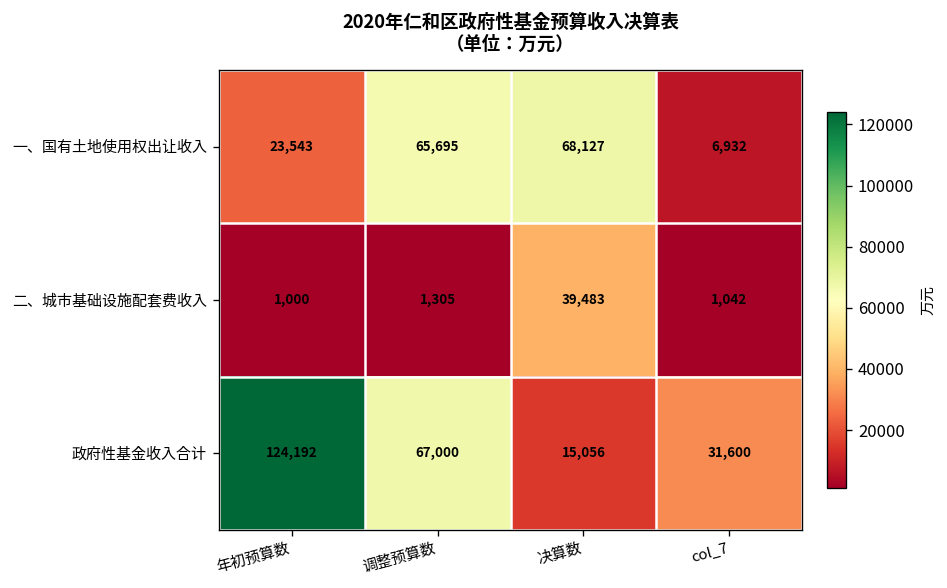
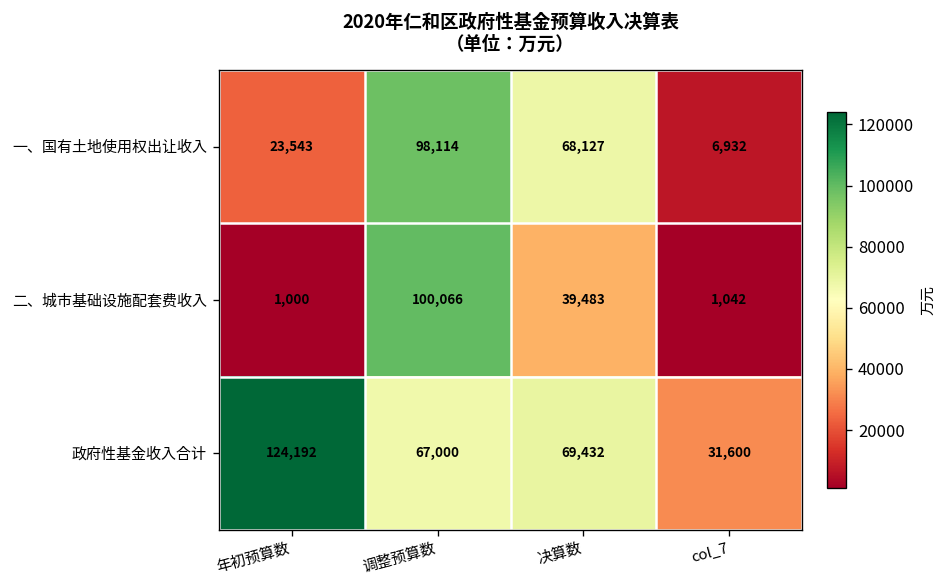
  {
    "一、国有土地使用权出让收入": {
      "年初预算数": "23,543",
-     "调整预算数": "65,695",
+     "调整预算数": "98,114",
      "决算数": "68,127",
      "col_7": "6,932"
    },
    "二、城市基础设施配套费收入": {
      "年初预算数": "1,000",
-     "调整预算数": "1,305",
+     "调整预算数": "100,066",
      "决算数": "39,483",
      "col_7": "1,042"
    },
    "政府性基金收入合计": {
      "年初预算数": "124,192",
      "调整预算数": "67,000",
-     "决算数": "15,056",
+     "决算数": "69,432",
      "col_7": "31,600"
    }
  }
